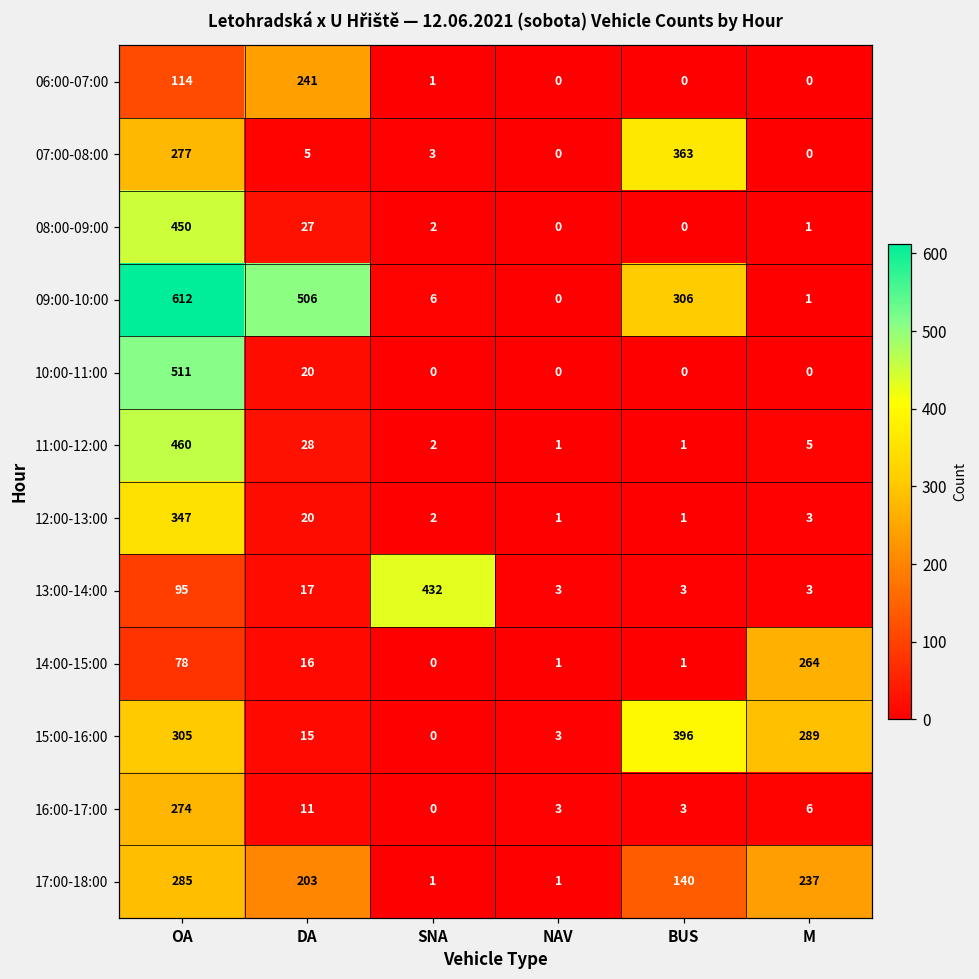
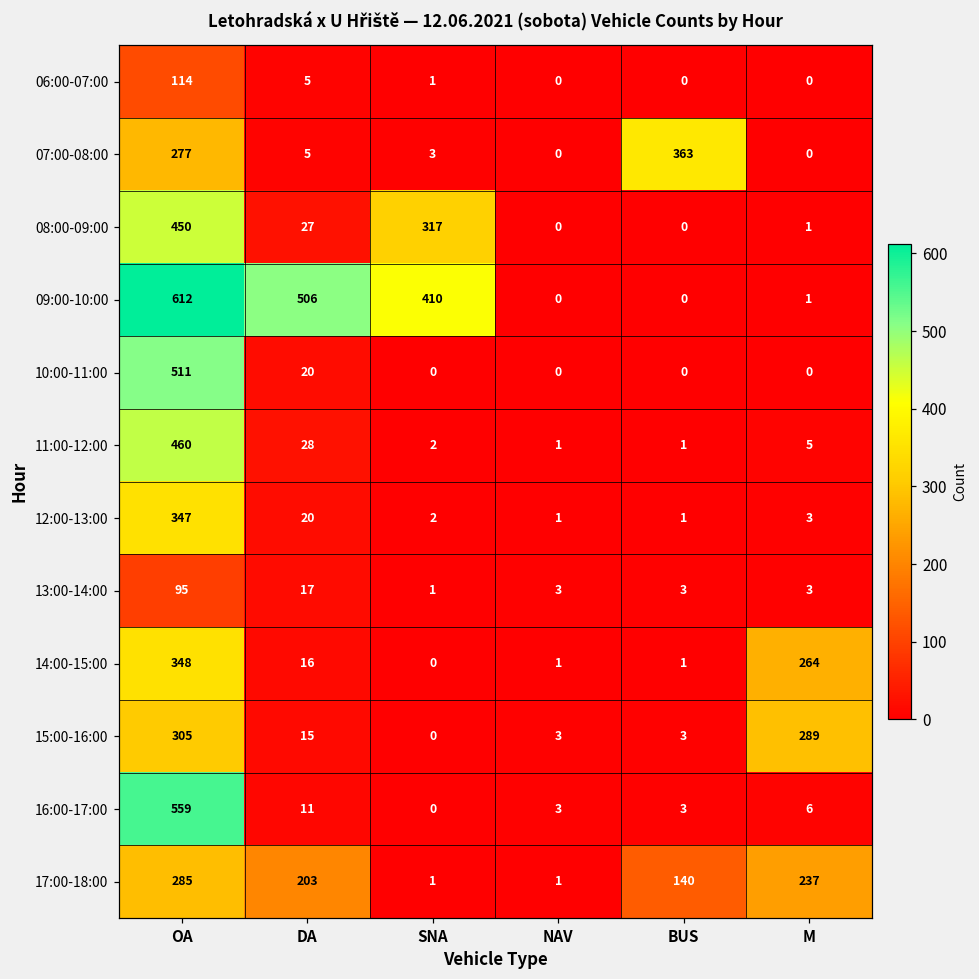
  {
    "06:00-07:00": {
      "OA": 114,
-     "DA": 241,
+     "DA": 5,
      "SNA": 1,
      "NAV": 0,
      "BUS": 0,
      "M": 0
    },
    "07:00-08:00": {
      "OA": 277,
      "DA": 5,
      "SNA": 3,
      "NAV": 0,
      "BUS": 363,
      "M": 0
    },
    "08:00-09:00": {
      "OA": 450,
      "DA": 27,
-     "SNA": 2,
+     "SNA": 317,
      "NAV": 0,
      "BUS": 0,
      "M": 1
    },
    "09:00-10:00": {
      "OA": 612,
      "DA": 506,
-     "SNA": 6,
+     "SNA": 410,
      "NAV": 0,
-     "BUS": 306,
+     "BUS": 0,
      "M": 1
    },
    "10:00-11:00": {
      "OA": 511,
      "DA": 20,
      "SNA": 0,
      "NAV": 0,
      "BUS": 0,
      "M": 0
    },
    "11:00-12:00": {
      "OA": 460,
      "DA": 28,
      "SNA": 2,
      "NAV": 1,
      "BUS": 1,
      "M": 5
    },
    "12:00-13:00": {
      "OA": 347,
      "DA": 20,
      "SNA": 2,
      "NAV": 1,
      "BUS": 1,
      "M": 3
    },
    "13:00-14:00": {
      "OA": 95,
      "DA": 17,
-     "SNA": 432,
+     "SNA": 1,
      "NAV": 3,
      "BUS": 3,
      "M": 3
    },
    "14:00-15:00": {
-     "OA": 78,
+     "OA": 348,
      "DA": 16,
      "SNA": 0,
      "NAV": 1,
      "BUS": 1,
      "M": 264
    },
    "15:00-16:00": {
      "OA": 305,
      "DA": 15,
      "SNA": 0,
      "NAV": 3,
-     "BUS": 396,
+     "BUS": 3,
      "M": 289
    },
    "16:00-17:00": {
-     "OA": 274,
+     "OA": 559,
      "DA": 11,
      "SNA": 0,
      "NAV": 3,
      "BUS": 3,
      "M": 6
    },
    "17:00-18:00": {
      "OA": 285,
      "DA": 203,
      "SNA": 1,
      "NAV": 1,
      "BUS": 140,
      "M": 237
    }
  }
